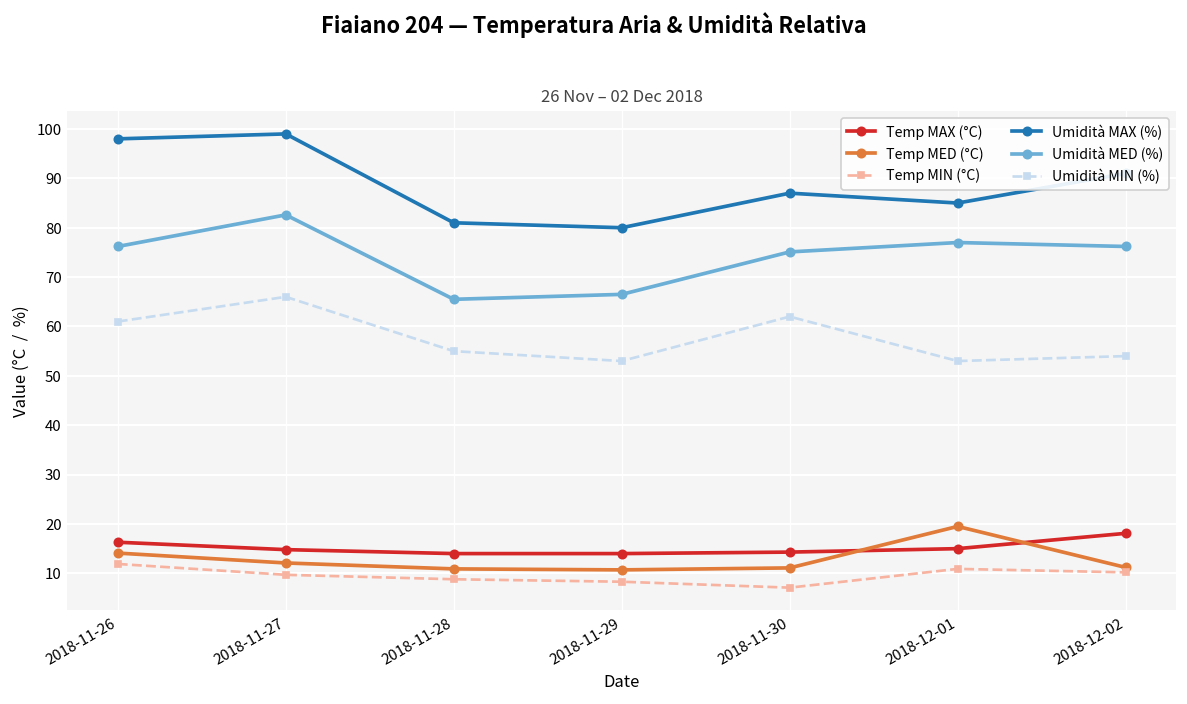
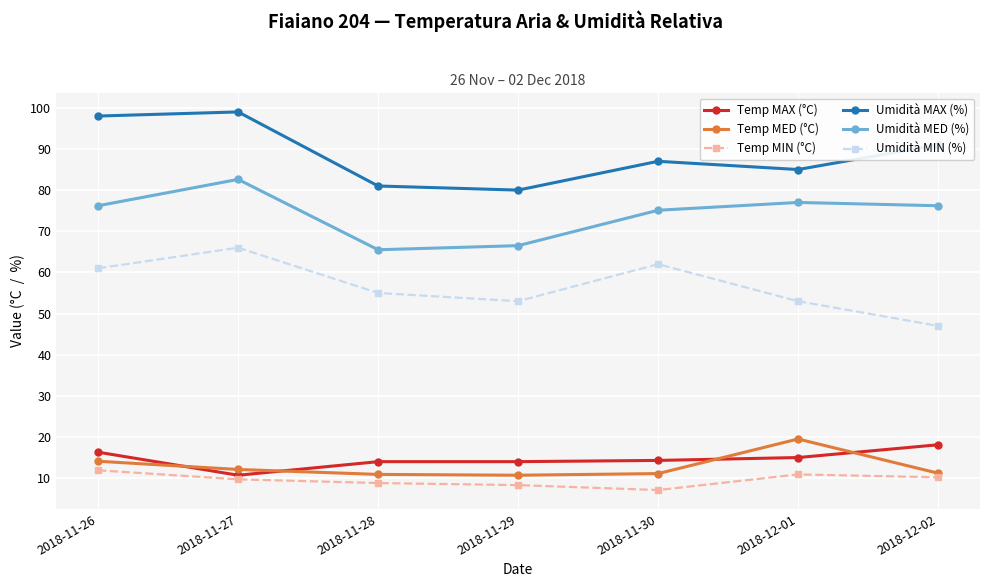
  {
    "Temp MAX (°C)": {
      "2018-11-26": 16,
-     "2018-11-27": 15,
+     "2018-11-27": 11,
      "2018-11-28": 14,
      "2018-11-29": 14,
      "2018-11-30": 14,
      "2018-12-01": 15,
      "2018-12-02": 18
    },
    "Temp MED (°C)": {
      "2018-11-26": 14,
      "2018-11-27": 12,
      "2018-11-28": 11,
      "2018-11-29": 11,
      "2018-11-30": 11,
      "2018-12-01": 20,
      "2018-12-02": 11
    },
    "Temp MIN (°C)": {
      "2018-11-26": 12,
      "2018-11-27": 10,
      "2018-11-28": 9,
      "2018-11-29": 8,
      "2018-11-30": 7,
      "2018-12-01": 11,
      "2018-12-02": 10
    },
    "Umidità MAX (%)": {
      "2018-11-26": 98,
      "2018-11-27": 99,
      "2018-11-28": 81,
      "2018-11-29": 80,
      "2018-11-30": 87,
      "2018-12-01": 85
    },
    "Umidità MED (%)": {
      "2018-11-26": 76,
      "2018-11-27": 83,
      "2018-11-28": 66,
      "2018-11-29": 67,
      "2018-11-30": 75,
      "2018-12-01": 77,
      "2018-12-02": 76
    },
    "Umidità MIN (%)": {
      "2018-11-26": 61,
      "2018-11-27": 66,
      "2018-11-28": 55,
      "2018-11-29": 53,
      "2018-11-30": 62,
      "2018-12-01": 53,
-     "2018-12-02": 54
+     "2018-12-02": 47
    }
  }
